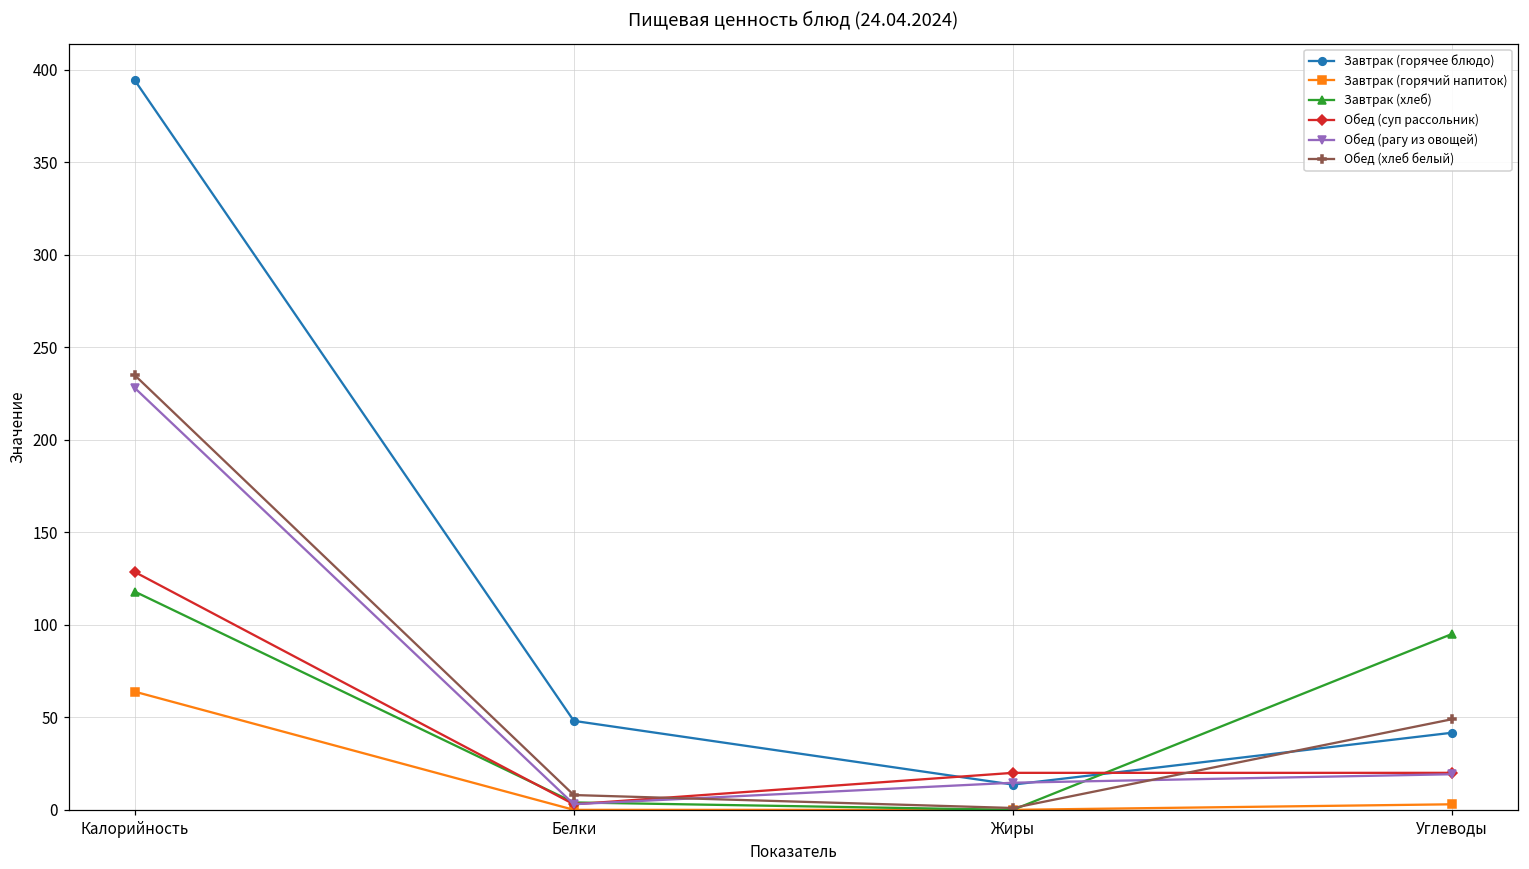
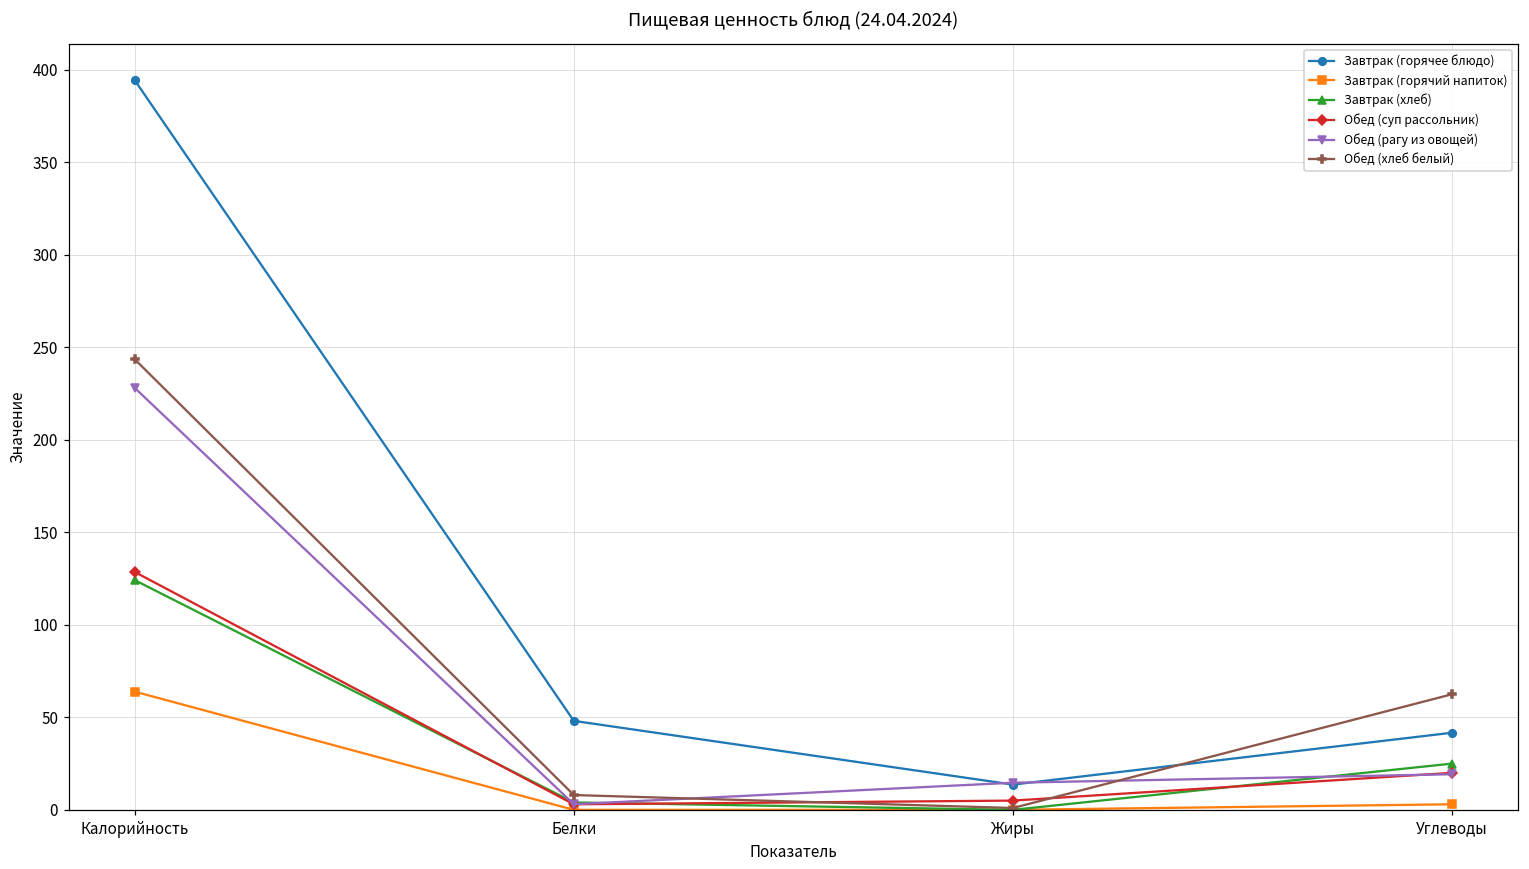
  {
    "Завтрак (горячее блюдо)": {
      "Калорийность": 394,
      "Белки": 48,
      "Углеводы": 42
    },
    "Завтрак (горячий напиток)": {
      "Калорийность": 64,
      "Белки": 0,
      "Углеводы": 3
    },
    "Завтрак (хлеб)": {
-     "Калорийность": 118,
-     "Углеводы": 95
+     "Калорийность": 124,
+     "Углеводы": 25
    },
    "Обед (суп рассольник)": {
      "Калорийность": 129,
-     "Жиры": 20
+     "Жиры": 5
    },
    "Обед (рагу из овощей)": {
      "Калорийность": 228
    },
    "Обед (хлеб белый)": {
-     "Калорийность": 235,
+     "Калорийность": 244,
      "Белки": 8,
-     "Углеводы": 49
+     "Углеводы": 63
    }
  }
